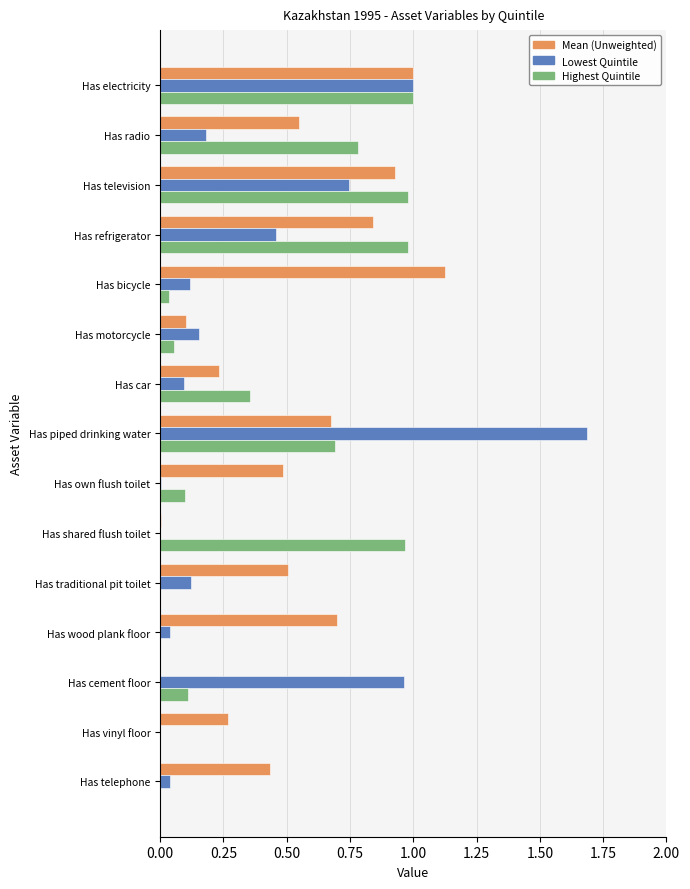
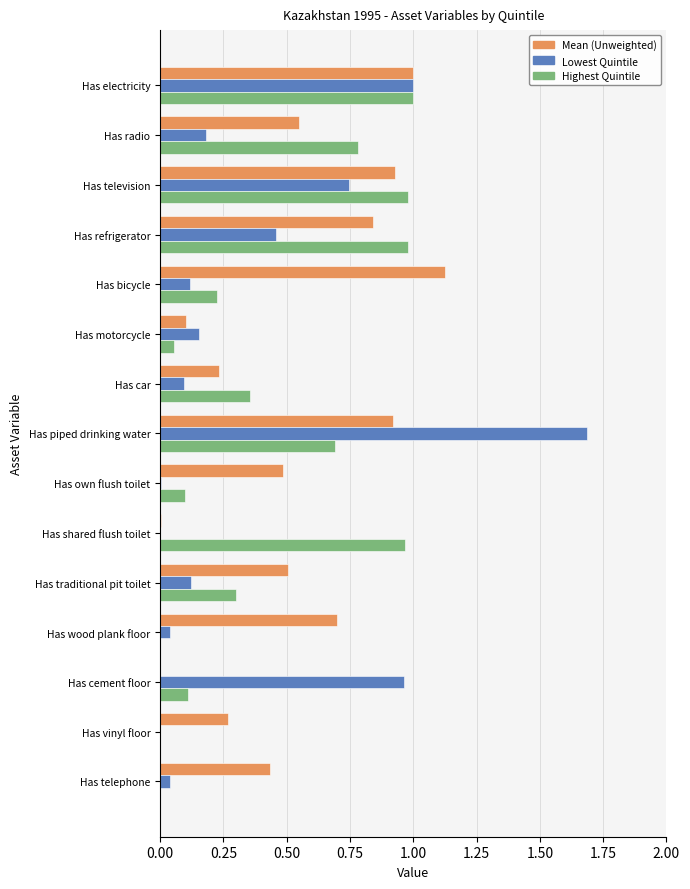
  {
    "Mean (Unweighted)": {
      "Has electricity": 1.00,
      "Has radio": 0.55,
      "Has television": 0.93,
      "Has refrigerator": 0.84,
      "Has bicycle": 1.12,
      "Has motorcycle": 0.10,
      "Has car": 0.23,
-     "Has piped drinking water": 0.68,
+     "Has piped drinking water": 0.92,
      "Has own flush toilet": 0.48,
      "Has traditional pit toilet": 0.50,
      "Has wood plank floor": 0.70,
      "Has vinyl floor": 0.27,
      "Has telephone": 0.43
    },
    "Lowest Quintile": {
      "Has electricity": 1.00,
      "Has radio": 0.18,
      "Has television": 0.75,
      "Has refrigerator": 0.46,
      "Has bicycle": 0.12,
      "Has motorcycle": 0.15,
      "Has car": 0.09,
      "Has piped drinking water": 1.69,
      "Has shared flush toilet": 0.00,
      "Has traditional pit toilet": 0.12,
      "Has wood plank floor": 0.04,
      "Has cement floor": 0.96,
      "Has vinyl floor": 0.00,
      "Has telephone": 0.04
    },
    "Highest Quintile": {
      "Has electricity": 1.00,
      "Has radio": 0.78,
      "Has television": 0.98,
      "Has refrigerator": 0.98,
-     "Has bicycle": 0.04,
+     "Has bicycle": 0.22,
      "Has motorcycle": 0.05,
      "Has car": 0.36,
      "Has piped drinking water": 0.69,
      "Has own flush toilet": 0.10,
      "Has shared flush toilet": 0.97,
-     "Has traditional pit toilet": 0.0,
+     "Has traditional pit toilet": 0.3,
      "Has wood plank floor": 0.00,
      "Has cement floor": 0.11,
      "Has vinyl floor": 0.00,
      "Has telephone": 0.00
    }
  }
